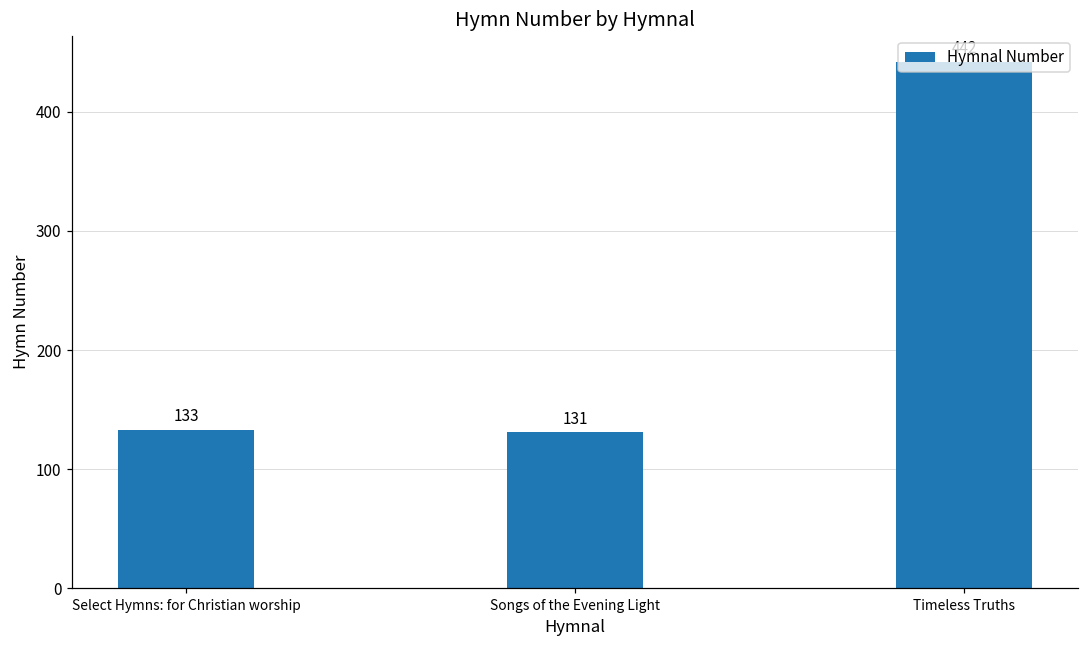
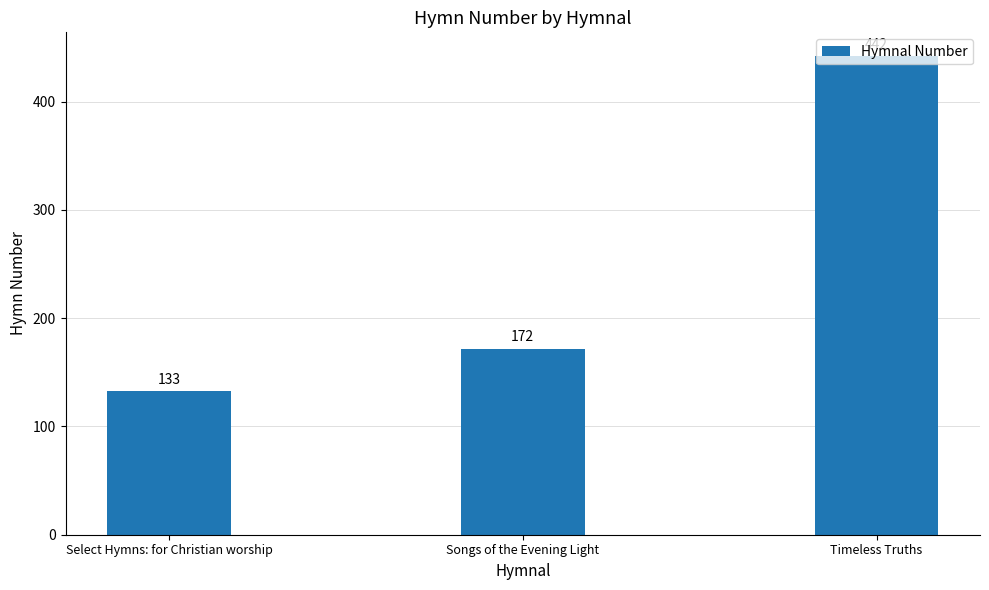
  {
    "Select Hymns: for Christian worship": 133,
-   "Songs of the Evening Light": 131
+   "Songs of the Evening Light": 172
  }
